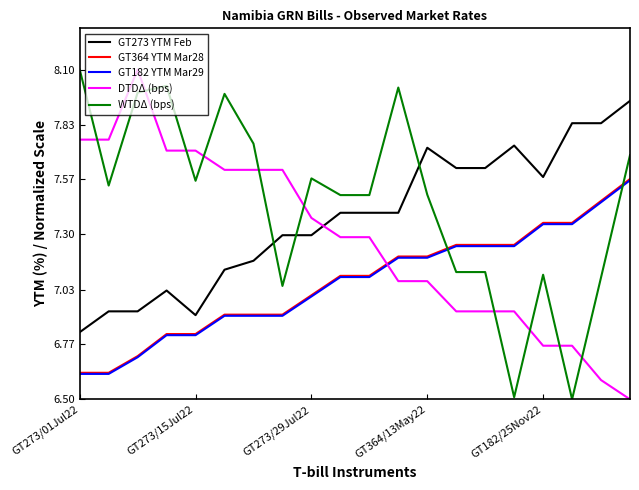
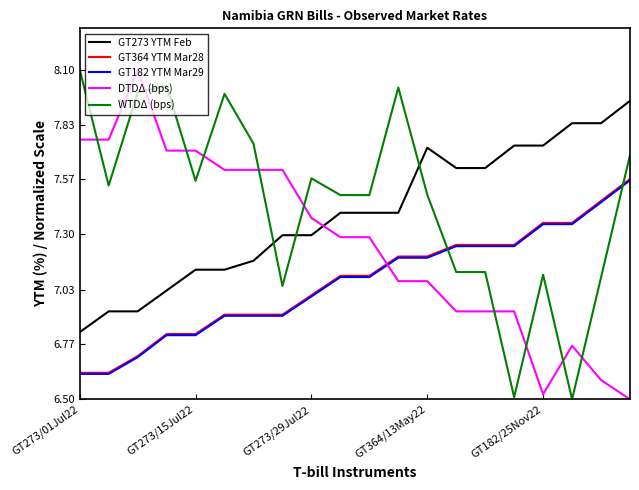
  {
    "GT273 YTM Feb": {
      "GT273/01Jul22": 6.83,
-     "GT273/15Jul22": 6.91,
+     "GT273/15Jul22": 7.13,
      "GT273/29Jul22": 7.30,
      "GT364/13May22": 7.72,
-     "GT182/25Nov22": 7.58
+     "GT182/25Nov22": 7.73
    },
    "DTDΔ (bps)": {
      "GT273/01Jul22": 7.76,
      "GT273/15Jul22": 7.71,
      "GT273/29Jul22": 7.38,
      "GT364/13May22": 7.07,
-     "GT182/25Nov22": 6.76
+     "GT182/25Nov22": 6.52
    },
    "WTDΔ (bps)": {
      "GT273/01Jul22": 8.10,
      "GT273/15Jul22": 7.56,
      "GT273/29Jul22": 7.57,
      "GT364/13May22": 7.49,
      "GT182/25Nov22": 7.10
    }
  }
